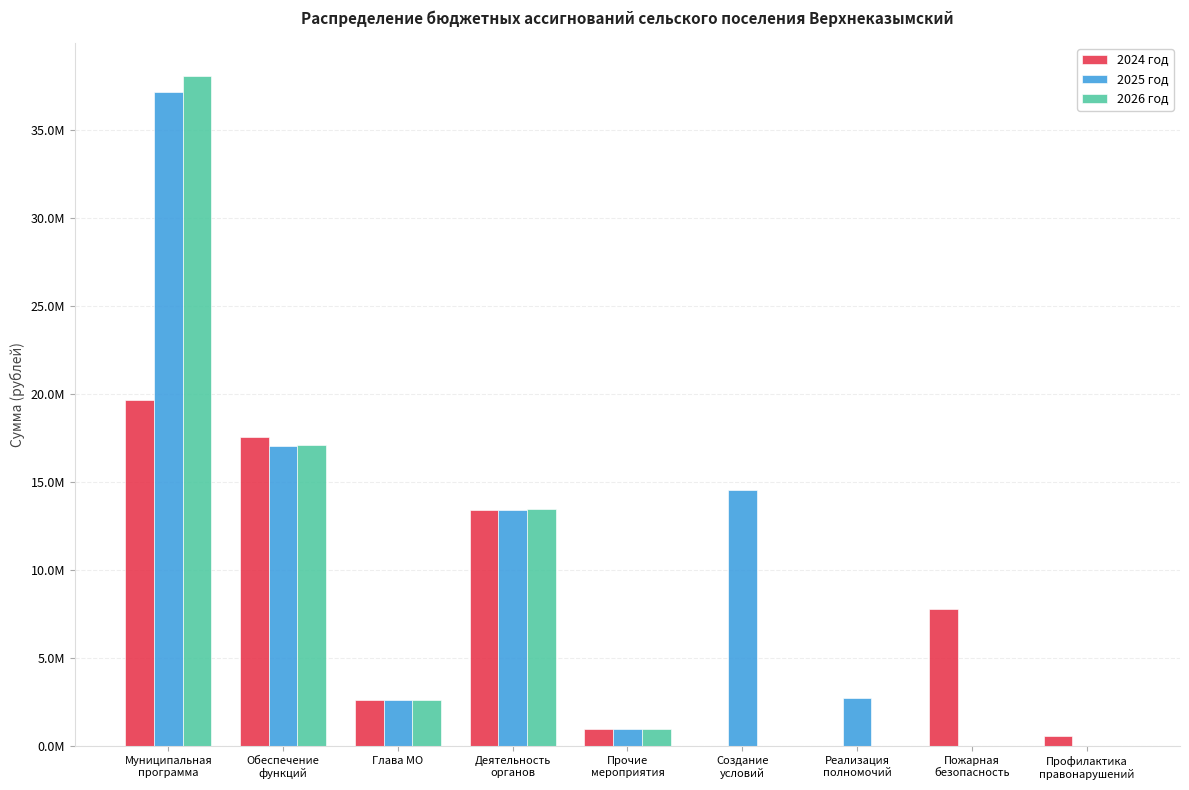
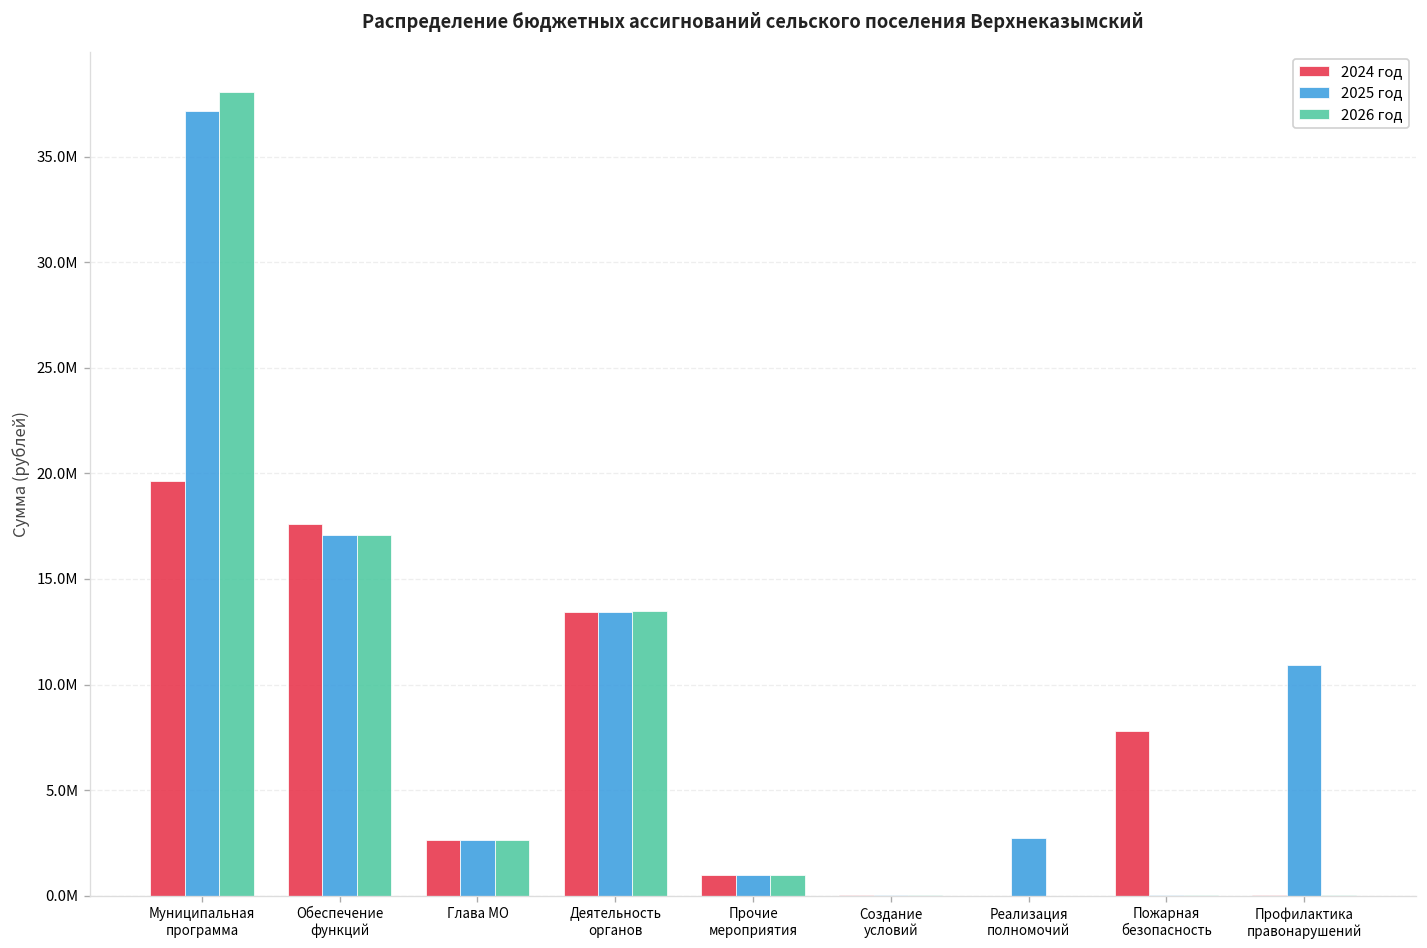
  {
    "2024 год": {
      "Муниципальная программа": 19700000,
      "Обеспечение функций": 17600000,
      "Глава МО": 2600000,
      "Деятельность органов": 13500000,
      "Прочие мероприятия": 1000000,
      "Пожарная безопасность": 7800000,
-     "Профилактика правонарушений": 600000
+     "Профилактика правонарушений": 0
    },
    "2025 год": {
      "Муниципальная программа": 37200000,
      "Обеспечение функций": 17100000,
      "Глава МО": 2600000,
      "Деятельность органов": 13500000,
      "Прочие мероприятия": 1000000,
-     "Создание условий": 14500000,
+     "Создание условий": 0,
      "Реализация полномочий": 2800000,
-     "Профилактика правонарушений": 0
+     "Профилактика правонарушений": 10900000
    },
    "2026 год": {
      "Муниципальная программа": 38100000,
      "Обеспечение функций": 17100000,
      "Глава МО": 2600000,
      "Деятельность органов": 13500000,
      "Прочие мероприятия": 1000000
    }
  }
